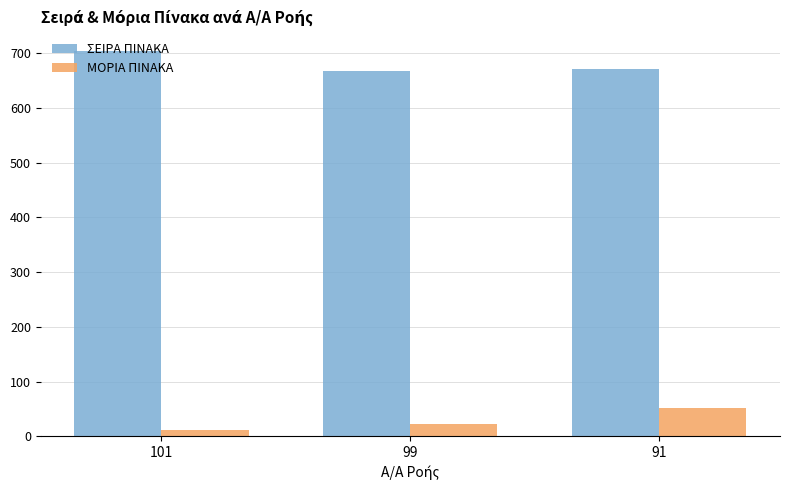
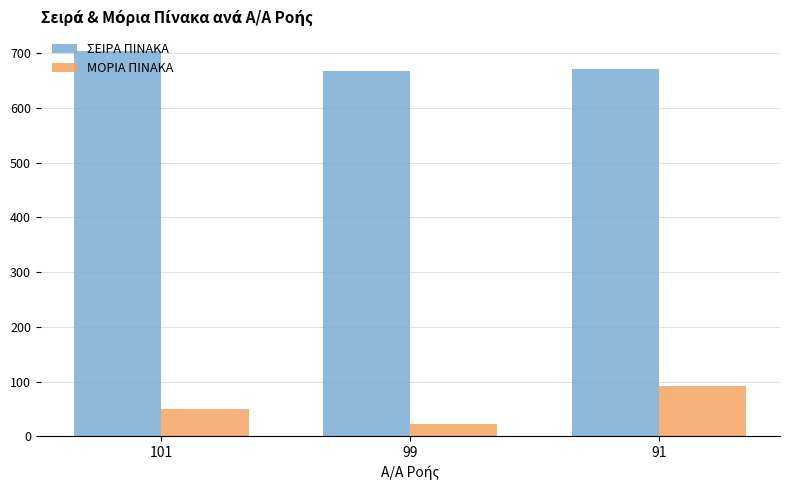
  {
    "ΣΕΙΡΑ ΠΙΝΑΚΑ": {
      "101": 710,
      "99": 670,
      "91": 670
    },
    "ΜΟΡΙΑ ΠΙΝΑΚΑ": {
-     "101": 10,
+     "101": 50,
      "99": 20,
-     "91": 50
+     "91": 90
    }
  }
